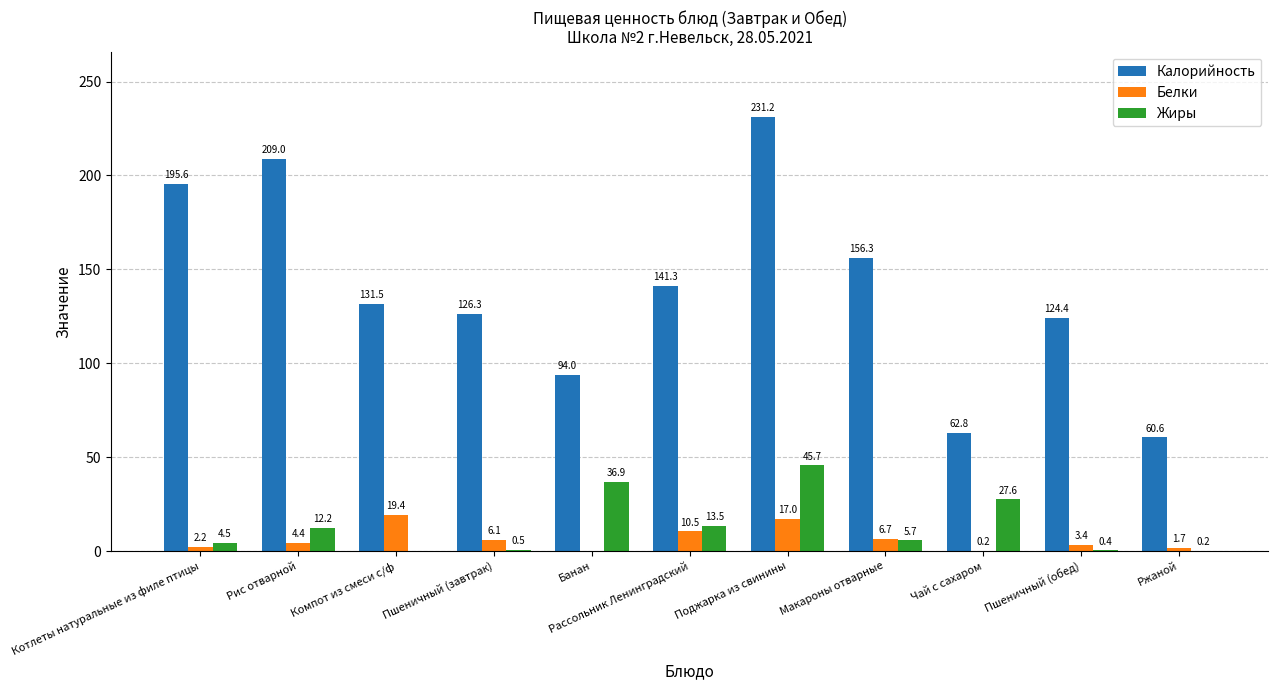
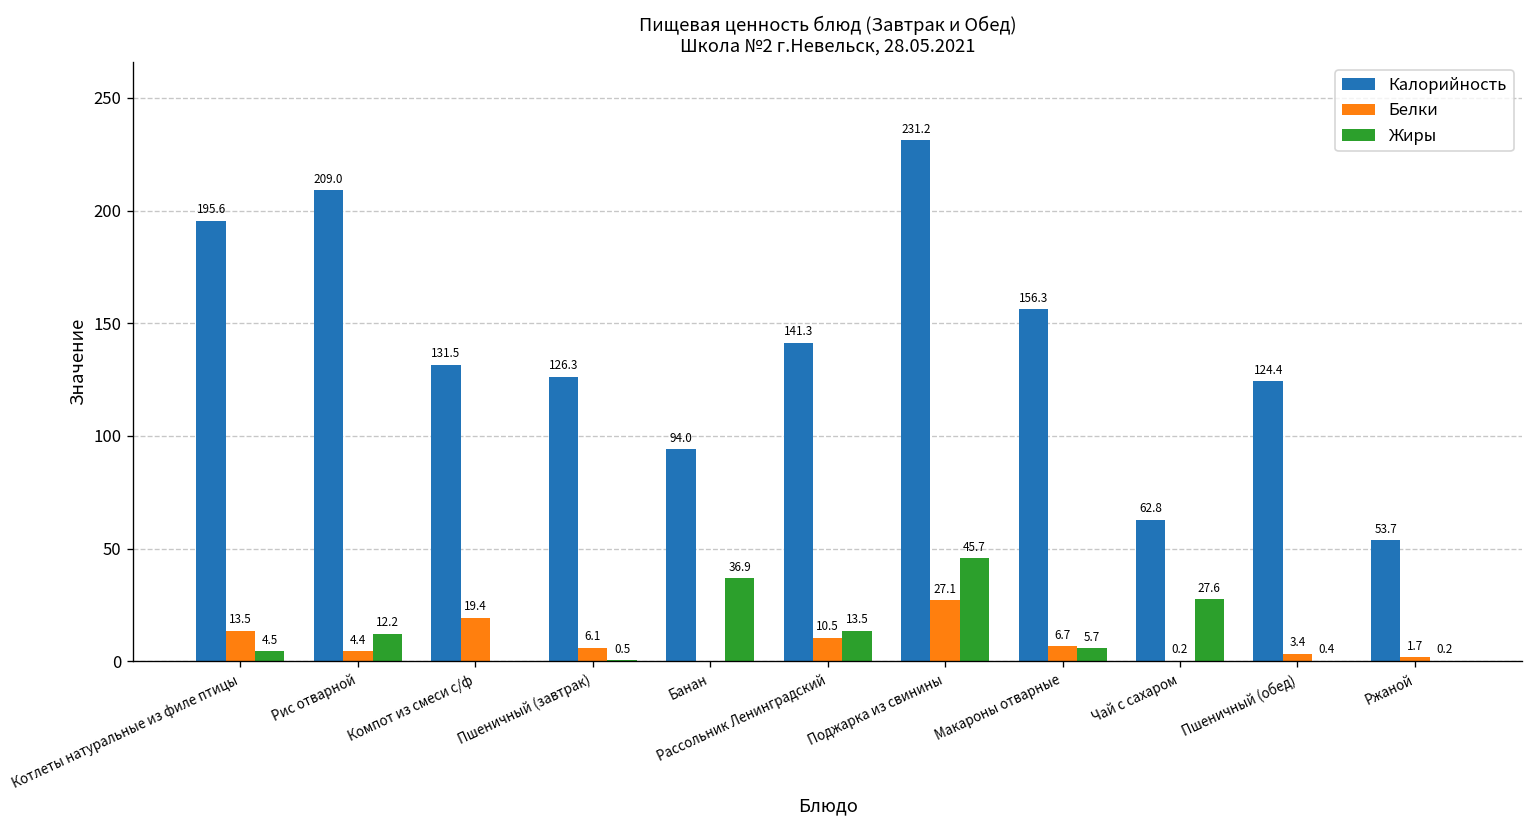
  {
    "Калорийность": {
      "Котлеты натуральные из филе птицы": 195.6,
      "Рис отварной": 209.0,
      "Компот из смеси с/ф": 131.5,
      "Пшеничный (завтрак)": 126.3,
      "Банан": 94.0,
      "Рассольник Ленинградский": 141.3,
      "Поджарка из свинины": 231.2,
      "Макароны отварные": 156.3,
      "Чай с сахаром": 62.8,
      "Пшеничный (обед)": 124.4,
-     "Ржаной": 60.6
+     "Ржаной": 53.7
    },
    "Белки": {
-     "Котлеты натуральные из филе птицы": 2.2,
+     "Котлеты натуральные из филе птицы": 13.5,
      "Рис отварной": 4.4,
      "Компот из смеси с/ф": 19.4,
      "Пшеничный (завтрак)": 6.1,
      "Рассольник Ленинградский": 10.5,
-     "Поджарка из свинины": 17.0,
+     "Поджарка из свинины": 27.1,
      "Макароны отварные": 6.7,
      "Чай с сахаром": 0.2,
      "Пшеничный (обед)": 3.4,
      "Ржаной": 1.7
    },
    "Жиры": {
      "Котлеты натуральные из филе птицы": 4.5,
      "Рис отварной": 12.2,
      "Пшеничный (завтрак)": 0.5,
      "Банан": 36.9,
      "Рассольник Ленинградский": 13.5,
      "Поджарка из свинины": 45.7,
      "Макароны отварные": 5.7,
      "Чай с сахаром": 27.6,
      "Пшеничный (обед)": 0.4,
      "Ржаной": 0.2
    }
  }
